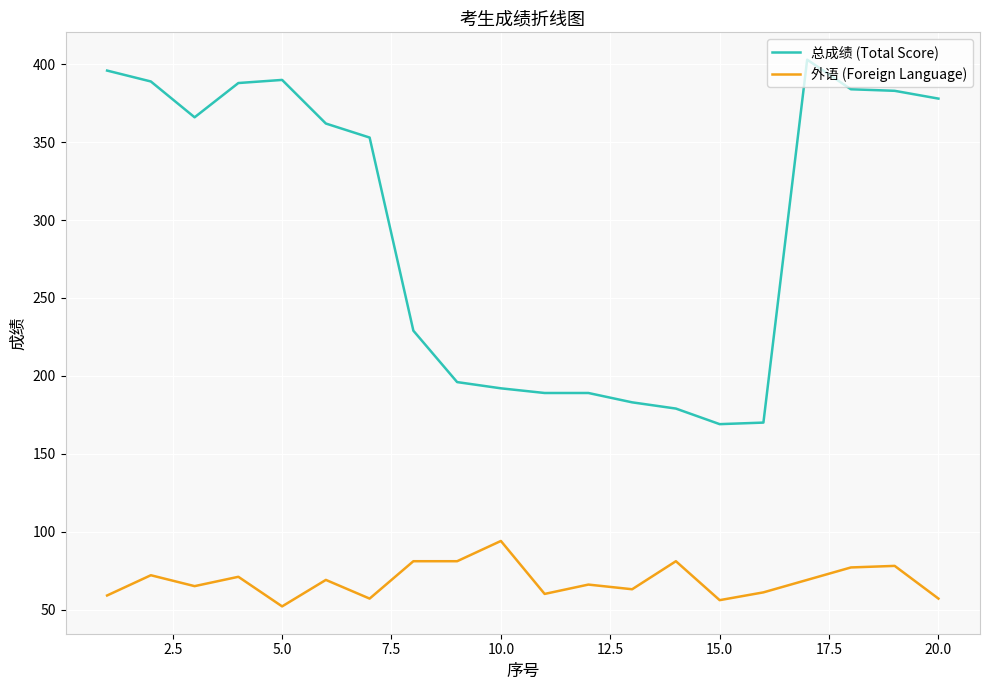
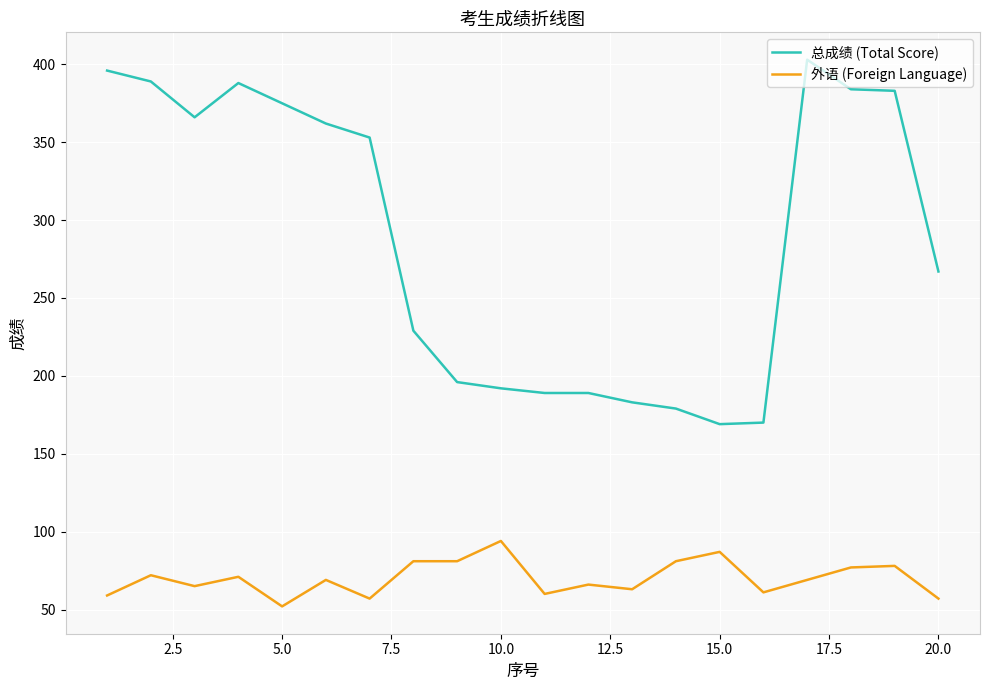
  {
    "总成绩 (Total Score)": {
-     "5.0": 390,
+     "5.0": 375,
      "10.0": 192,
      "15.0": 169,
-     "20.0": 378
+     "20.0": 267
    },
    "外语 (Foreign Language)": {
      "5.0": 52,
      "10.0": 94,
-     "15.0": 56,
+     "15.0": 87,
      "20.0": 57
    }
  }
